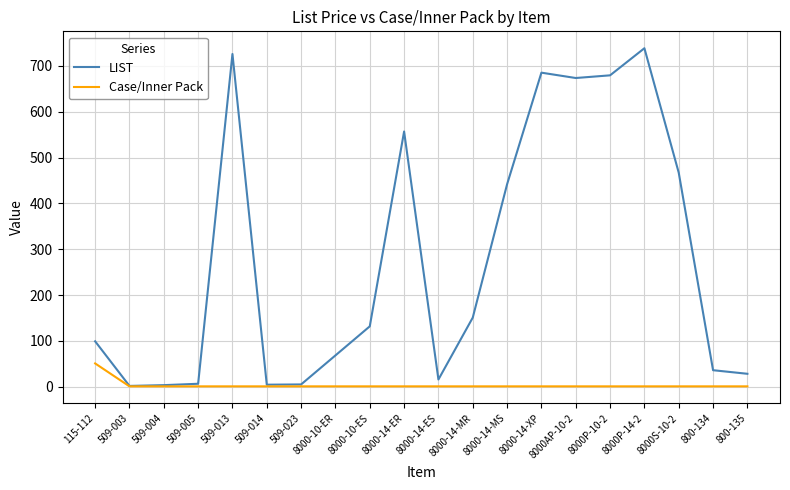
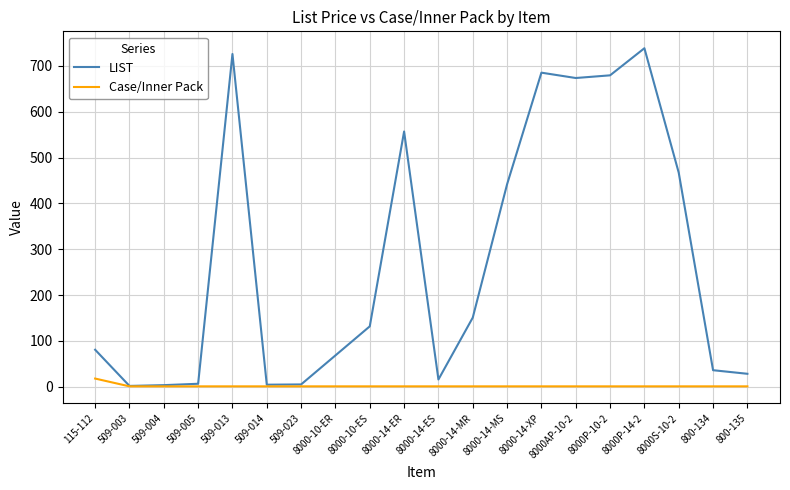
  {
    "LIST": {
-     "115-112": 100,
+     "115-112": 80,
      "509-005": 10,
      "509-013": 730,
      "8000-10-ER": 70,
      "8000-10-ES": 130,
      "8000-14-ER": 560,
      "8000-14-ES": 20,
      "8000-14-MR": 150,
      "8000-14-MS": 440,
      "8000-14-XP": 690,
      "8000AP-10-2": 670,
      "8000P-10-2": 680,
      "8000P-14-2": 740,
      "8000S-10-2": 470,
      "800-134": 40,
      "800-135": 30
    },
    "Case/Inner Pack": {
-     "115-112": 50,
+     "115-112": 20,
      "509-005": 0,
      "509-013": 0,
      "8000-10-ER": 0,
      "8000-10-ES": 0,
      "8000-14-ER": 0,
      "8000-14-ES": 0,
      "8000-14-MR": 0,
      "8000-14-MS": 0,
      "8000-14-XP": 0,
      "8000AP-10-2": 0,
      "8000P-10-2": 0,
      "8000P-14-2": 0,
      "8000S-10-2": 0,
      "800-134": 0,
      "800-135": 0
    }
  }
